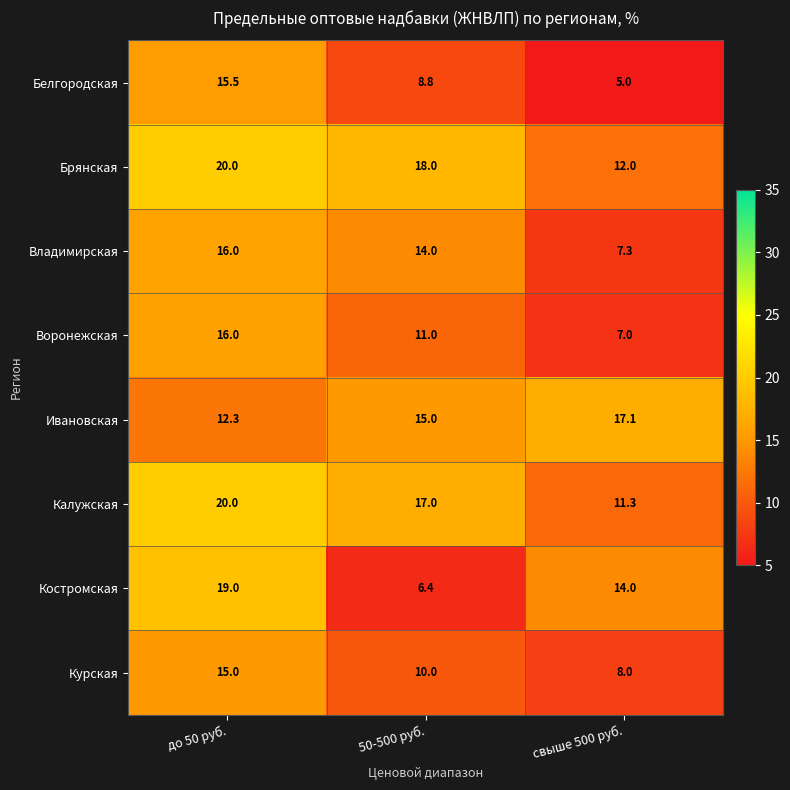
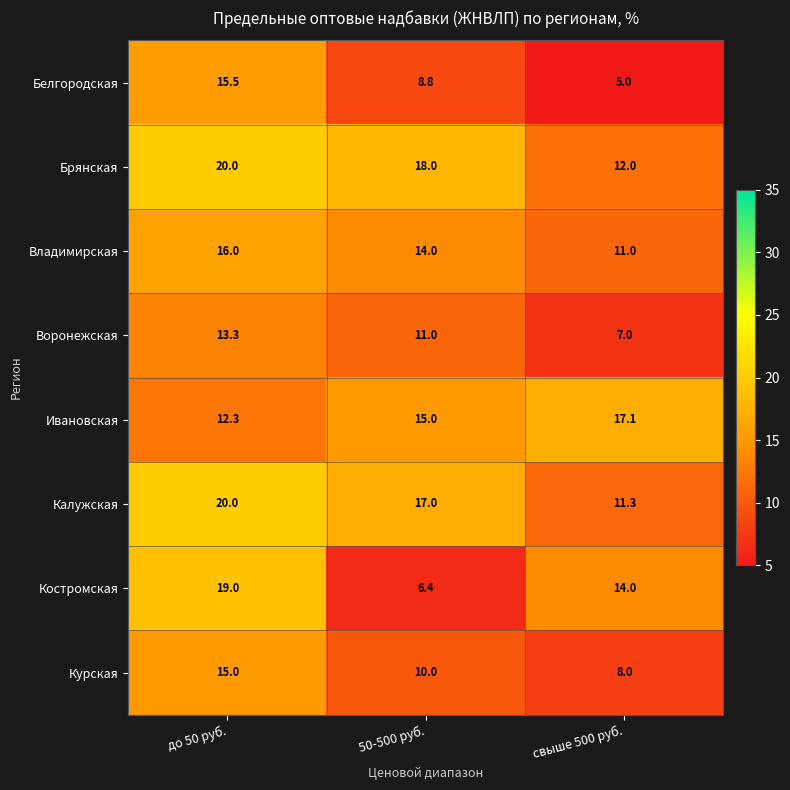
  {
    "Белгородская": {
      "до 50 руб.": 15.5,
      "50-500 руб.": 8.8,
      "свыше 500 руб.": 5.0
    },
    "Брянская": {
      "до 50 руб.": 20.0,
      "50-500 руб.": 18.0,
      "свыше 500 руб.": 12.0
    },
    "Владимирская": {
      "до 50 руб.": 16.0,
      "50-500 руб.": 14.0,
-     "свыше 500 руб.": 7.3
+     "свыше 500 руб.": 11.0
    },
    "Воронежская": {
-     "до 50 руб.": 16.0,
+     "до 50 руб.": 13.3,
      "50-500 руб.": 11.0,
      "свыше 500 руб.": 7.0
    },
    "Ивановская": {
      "до 50 руб.": 12.3,
      "50-500 руб.": 15.0,
      "свыше 500 руб.": 17.1
    },
    "Калужская": {
      "до 50 руб.": 20.0,
      "50-500 руб.": 17.0,
      "свыше 500 руб.": 11.3
    },
    "Костромская": {
      "до 50 руб.": 19.0,
      "50-500 руб.": 6.4,
      "свыше 500 руб.": 14.0
    },
    "Курская": {
      "до 50 руб.": 15.0,
      "50-500 руб.": 10.0,
      "свыше 500 руб.": 8.0
    }
  }
